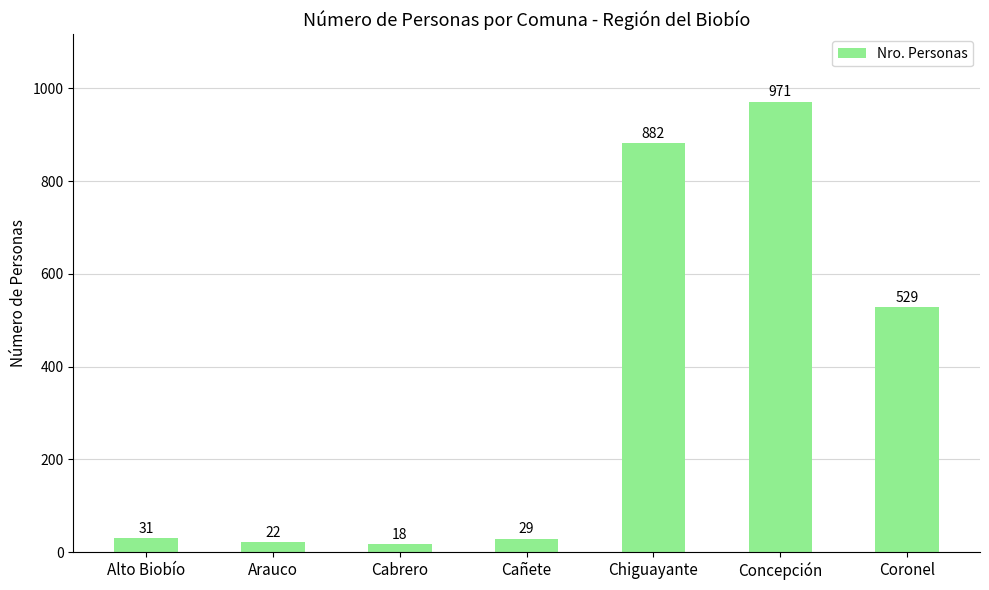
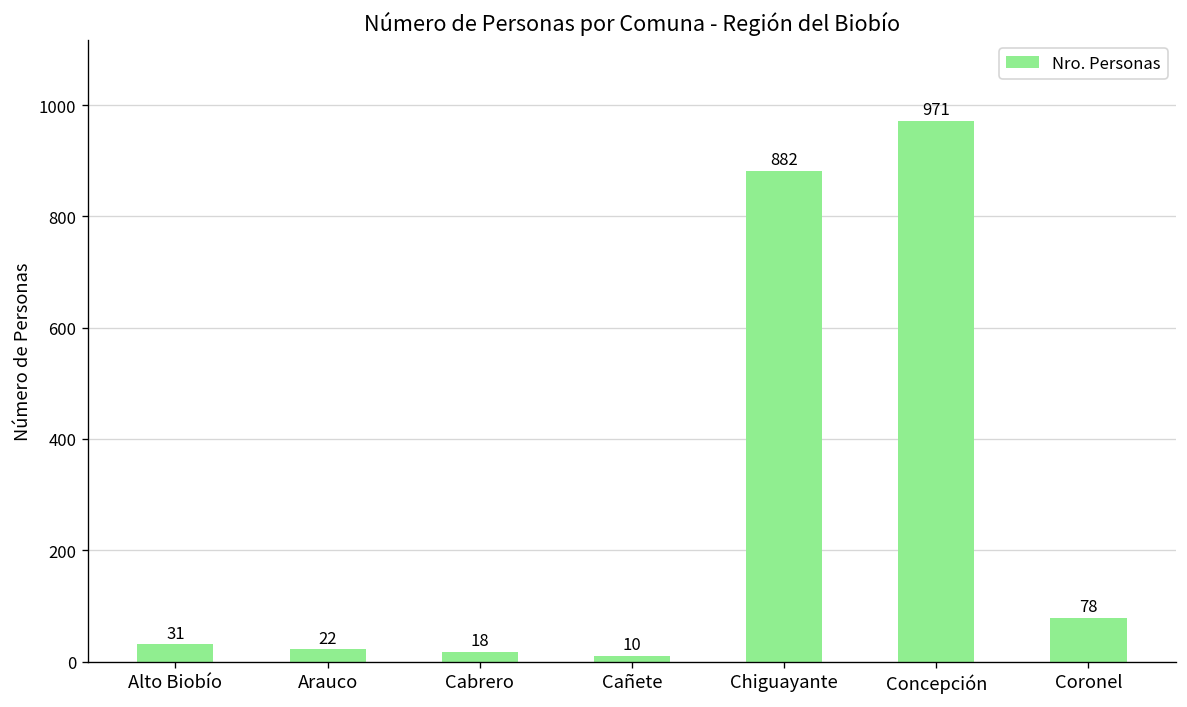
  {
    "Alto Biobío": 31,
    "Arauco": 22,
    "Cabrero": 18,
-   "Cañete": 29,
+   "Cañete": 10,
    "Chiguayante": 882,
    "Concepción": 971,
-   "Coronel": 529
+   "Coronel": 78
  }
